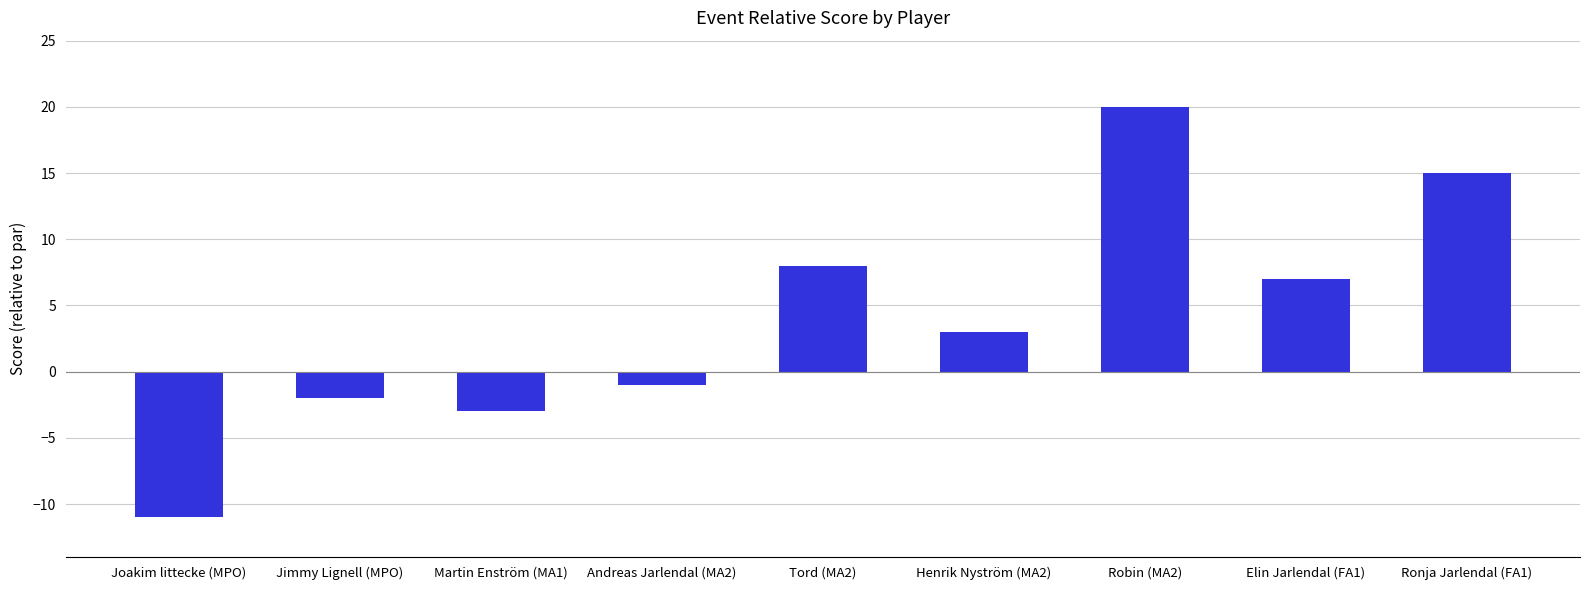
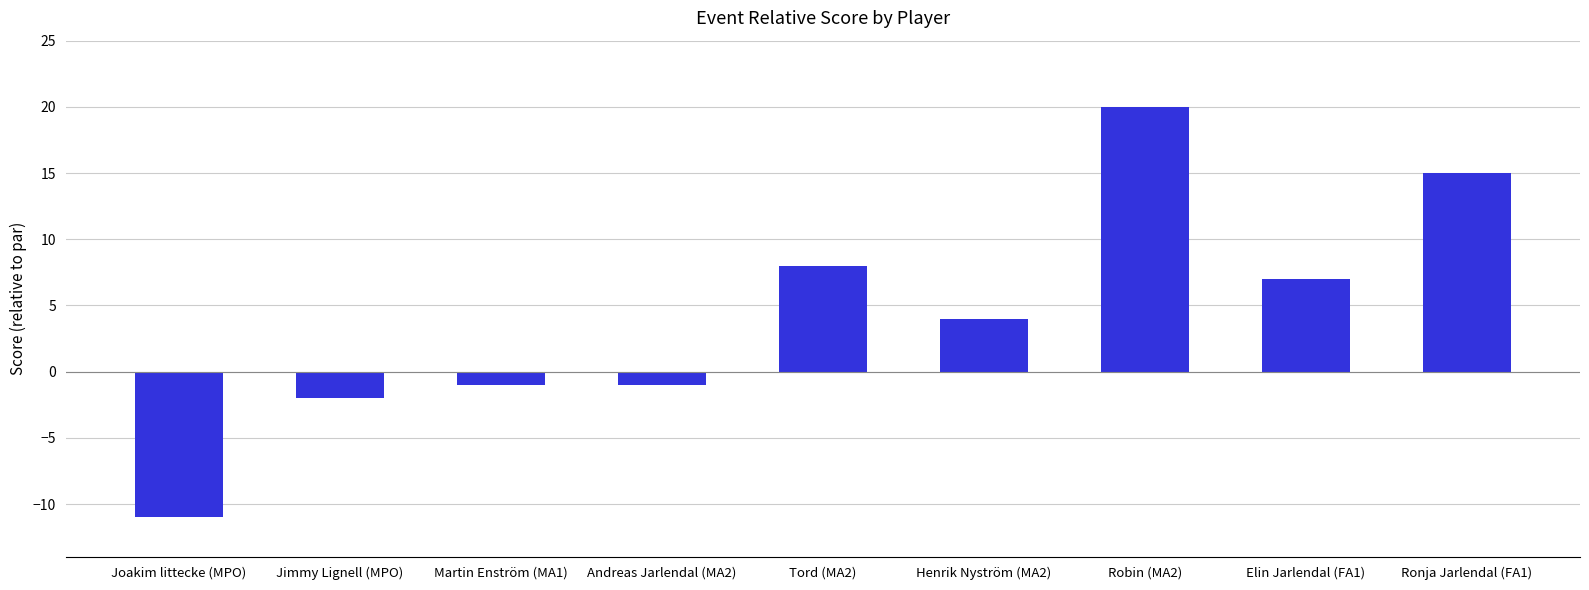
  {
    "Joakim littecke (MPO)": -11,
    "Jimmy Lignell (MPO)": -2,
-   "Martin Enström (MA1)": -3,
+   "Martin Enström (MA1)": -1,
    "Andreas Jarlendal (MA2)": -1,
    "Tord (MA2)": 8,
-   "Henrik Nyström (MA2)": 3,
+   "Henrik Nyström (MA2)": 4,
    "Robin (MA2)": 20,
    "Elin Jarlendal (FA1)": 7,
    "Ronja Jarlendal (FA1)": 15
  }
